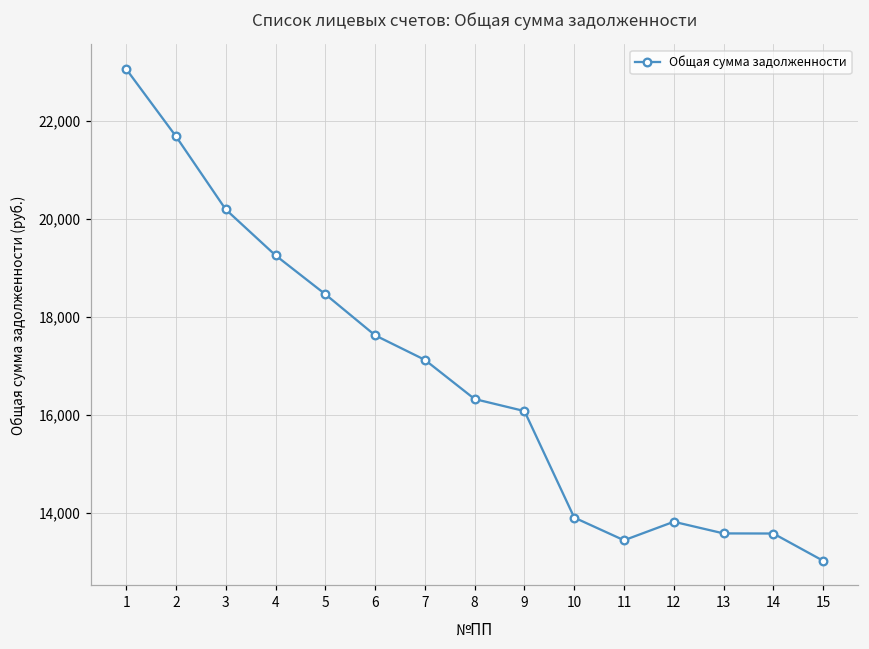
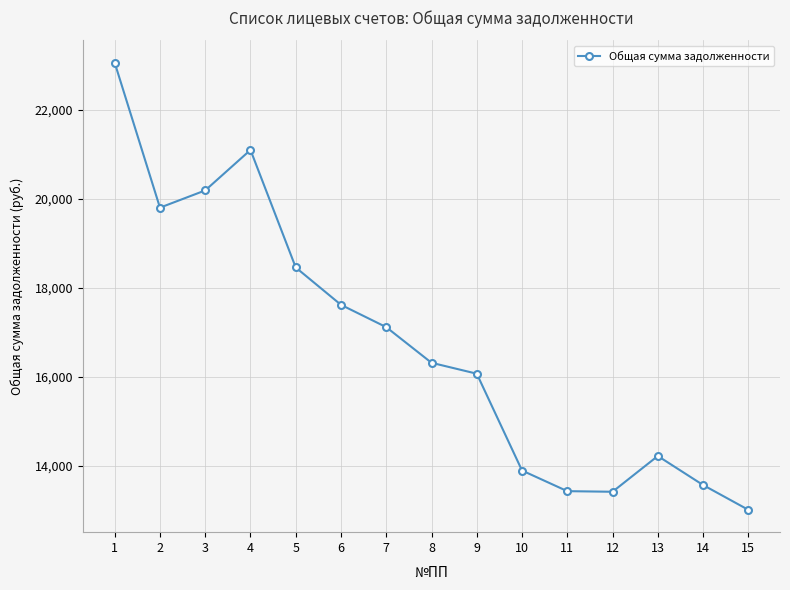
  {
    "1": "23,100",
-   "2": "21,700",
+   "2": "19,800",
    "3": "20,200",
-   "4": "19,300",
+   "4": "21,100",
    "5": "18,500",
    "6": "17,600",
    "7": "17,100",
    "8": "16,300",
    "9": "16,100",
    "10": "13,900",
    "11": "13,400",
-   "12": "13,800",
-   "13": "13,600",
+   "12": "13,400",
+   "13": "14,200",
    "14": "13,600",
    "15": "13,000"
  }
